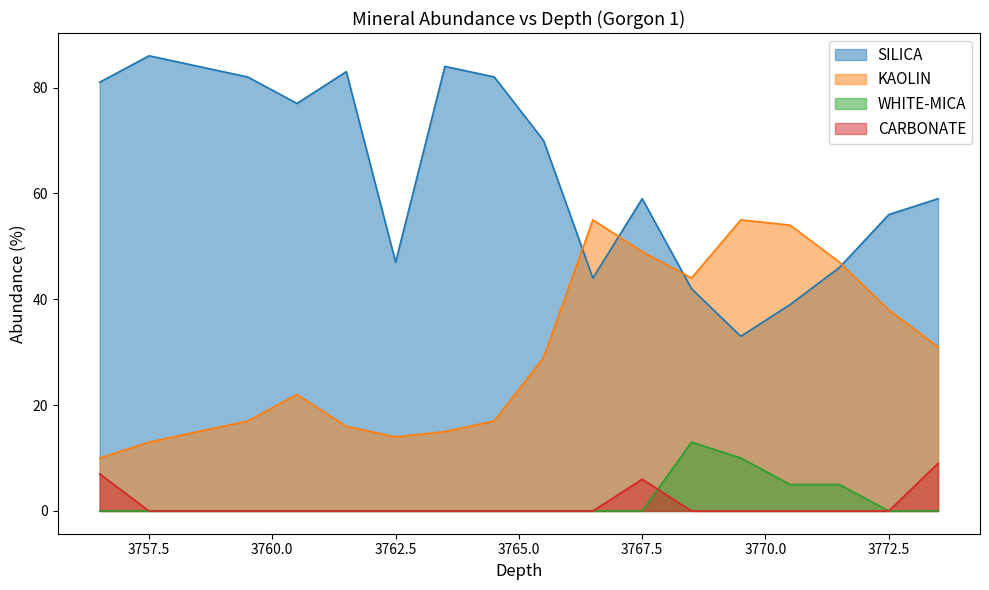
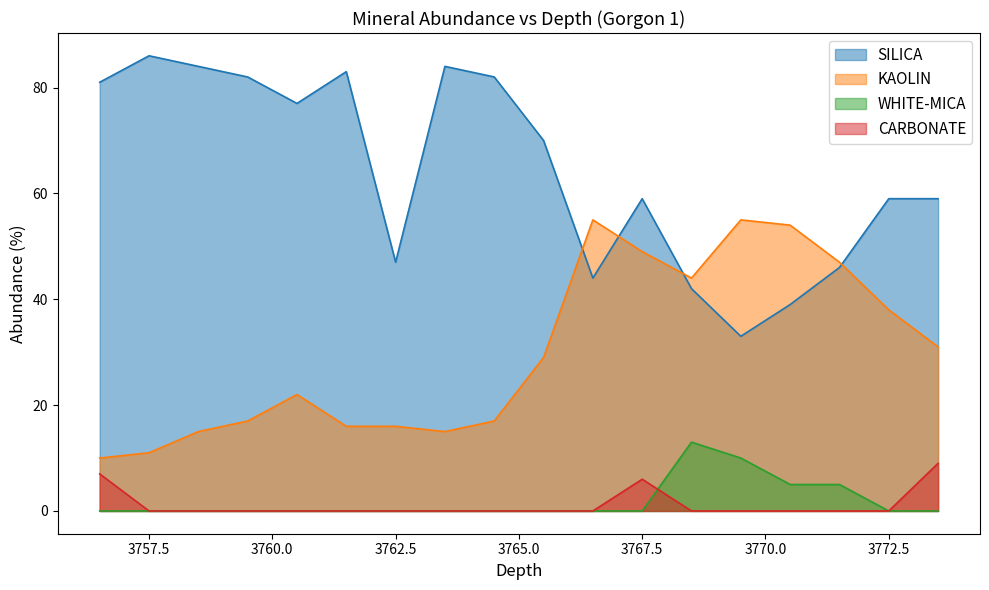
  {
    "SILICA": {
      "3757.5": 86,
      "3762.5": 47,
      "3767.5": 59,
-     "3772.5": 56
+     "3772.5": 59
    },
    "KAOLIN": {
-     "3757.5": 13,
-     "3762.5": 14,
+     "3757.5": 11,
+     "3762.5": 16,
      "3767.5": 49,
      "3772.5": 38
    },
    "WHITE-MICA": {
      "3767.5": 0
    },
    "CARBONATE": {
      "3767.5": 6
    }
  }
